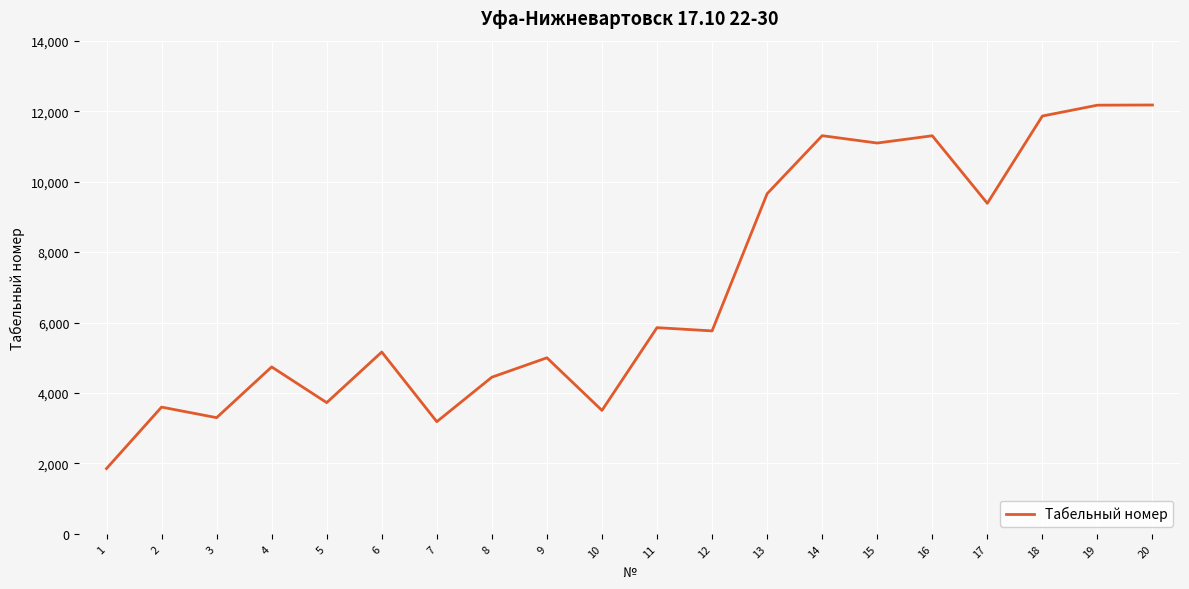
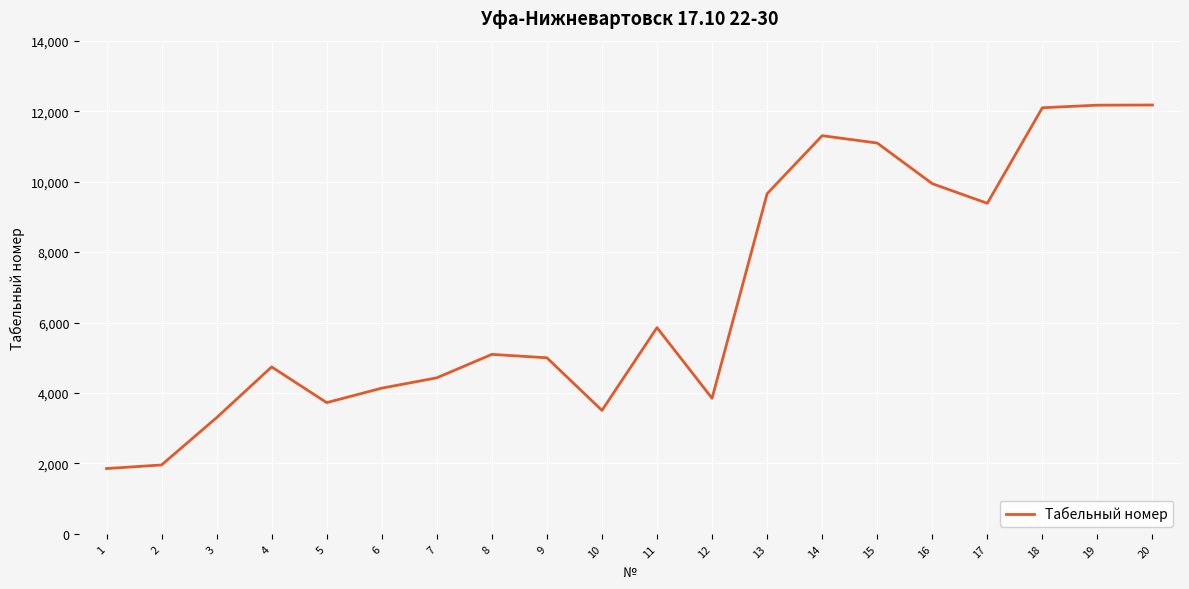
  {
    "1": "1,900",
-   "2": "3,600",
+   "2": "2,000",
    "3": "3,300",
    "4": "4,700",
    "5": "3,700",
-   "6": "5,200",
-   "7": "3,200",
-   "8": "4,400",
+   "6": "4,100",
+   "7": "4,400",
+   "8": "5,100",
    "9": "5,000",
    "10": "3,500",
    "11": "5,900",
-   "12": "5,800",
+   "12": "3,900",
    "13": "9,700",
    "14": "11,300",
    "15": "11,100",
-   "16": "11,300",
+   "16": "9,900",
    "17": "9,400",
-   "18": "11,900",
+   "18": "12,100",
    "19": "12,200",
    "20": "12,200"
  }
